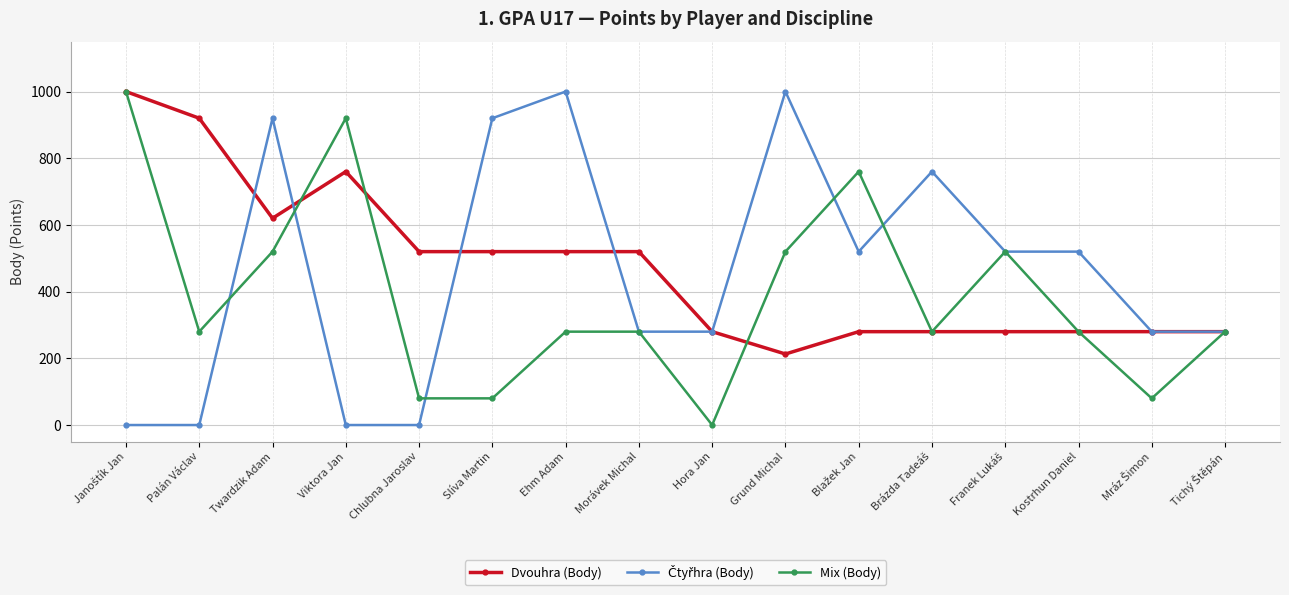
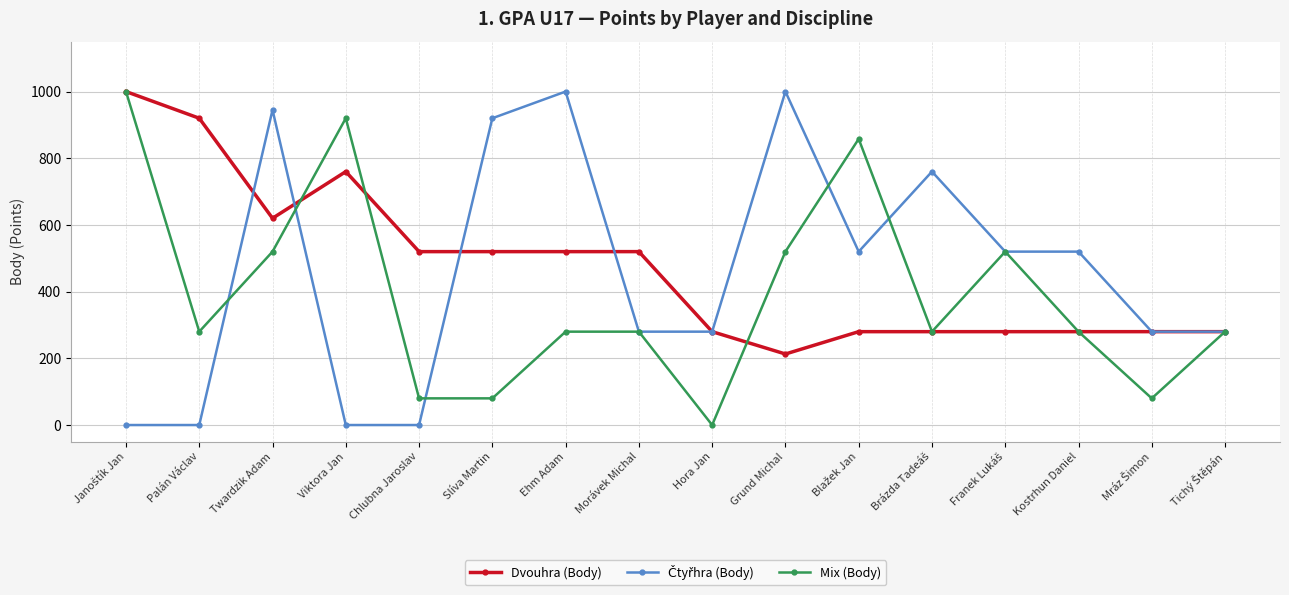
  {
    "Dvouhra (Body)": {
      "Palán Václav": 920,
      "Twardzik Adam": 620,
      "Viktora Jan": 760,
      "Chlubna Jaroslav": 520,
      "Slíva Martin": 520,
      "Ehm Adam": 520,
      "Morávek Michal": 520,
      "Grund Michal": 210,
      "Blažek Jan": 280,
      "Franek Lukáš": 280
    },
    "Čtyřhra (Body)": {
      "Janoštík Jan": 0,
      "Palán Václav": 0,
-     "Twardzik Adam": 920,
+     "Twardzik Adam": 950,
      "Viktora Jan": 0,
      "Chlubna Jaroslav": 0,
      "Slíva Martin": 920,
      "Ehm Adam": 1000,
      "Grund Michal": 1000,
      "Blažek Jan": 520,
      "Brázda Tadeáš": 760,
      "Kostrhun Daniel": 520
    },
    "Mix (Body)": {
      "Palán Václav": 280,
      "Twardzik Adam": 520,
      "Viktora Jan": 920,
      "Chlubna Jaroslav": 80,
      "Slíva Martin": 80,
      "Ehm Adam": 280,
      "Hora Jan": 0,
      "Grund Michal": 520,
-     "Blažek Jan": 760,
+     "Blažek Jan": 860,
      "Mráz Šimon": 80
    }
  }
